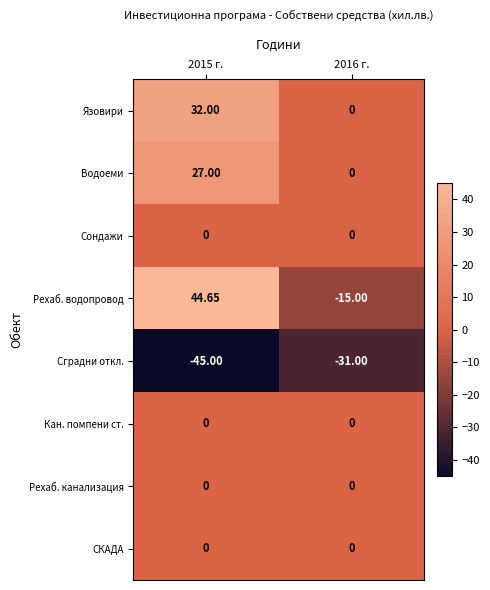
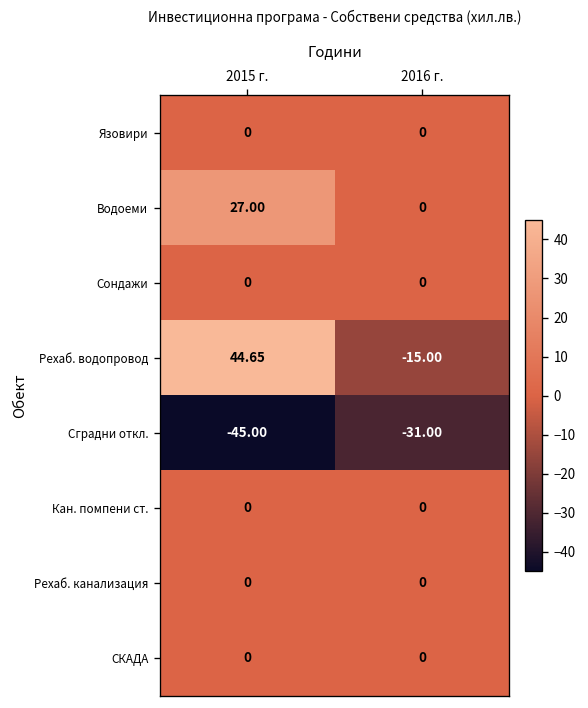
  {
    "Язовири": {
-     "2015 г.": 32.00,
+     "2015 г.": 0,
      "2016 г.": 0
    },
    "Водоеми": {
      "2015 г.": 27.00,
      "2016 г.": 0
    },
    "Сондажи": {
      "2015 г.": 0,
      "2016 г.": 0
    },
    "Рехаб. водопровод": {
      "2015 г.": 44.65,
      "2016 г.": -15.00
    },
    "Сградни откл.": {
      "2015 г.": -45.00,
      "2016 г.": -31.00
    },
    "Кан. помпени ст.": {
      "2015 г.": 0,
      "2016 г.": 0
    },
    "Рехаб. канализация": {
      "2015 г.": 0,
      "2016 г.": 0
    },
    "СКАДА": {
      "2015 г.": 0,
      "2016 г.": 0
    }
  }
